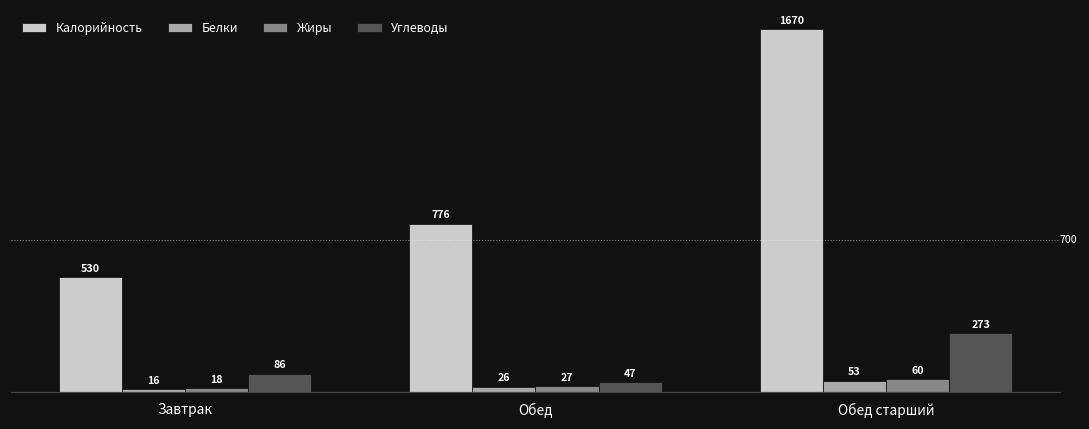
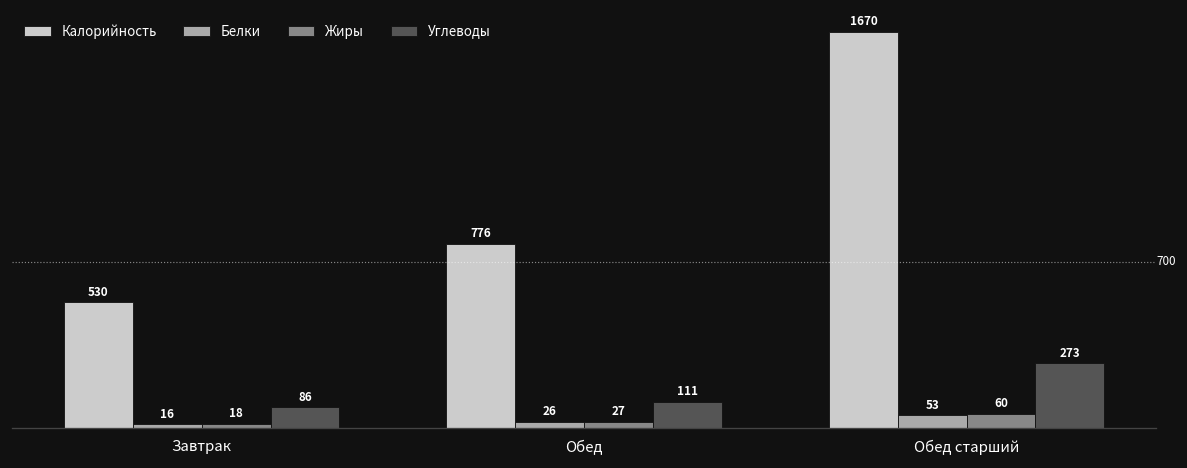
  {
    "Углеводы": {
      "Завтрак": 86,
-     "Обед": 47,
+     "Обед": 111,
      "Обед старший": 273
    }
  }
